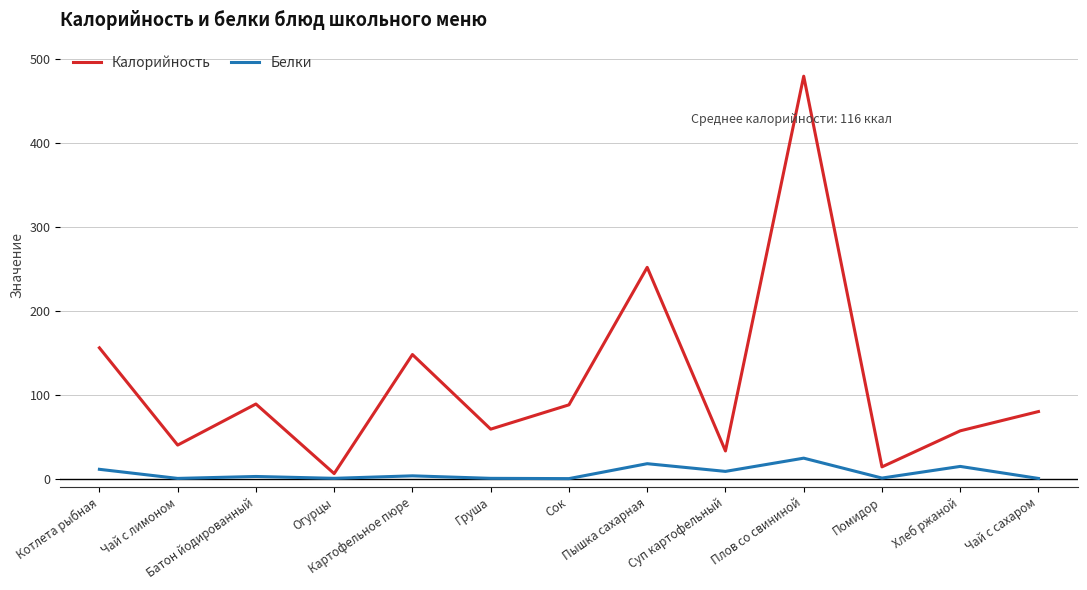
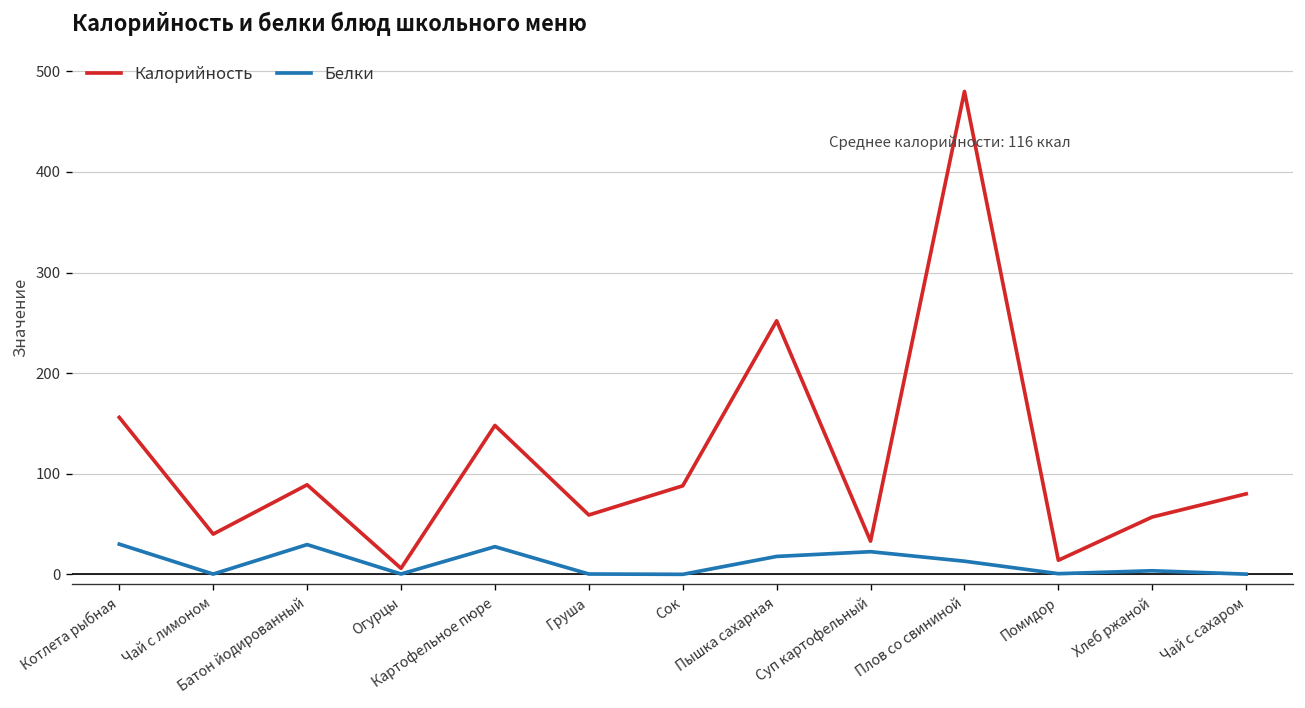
  {
    "Калорийность": {
      "Котлета рыбная": 160,
      "Чай с лимоном": 40,
      "Батон йодированный": 90,
      "Огурцы": 10,
      "Картофельное пюре": 150,
      "Груша": 60,
      "Сок": 90,
      "Пышка сахарная": 250,
      "Суп картофельный": 30,
      "Плов со свининой": 480,
      "Помидор": 10,
      "Хлеб ржаной": 60,
      "Чай с сахаром": 80
    },
    "Белки": {
-     "Котлета рыбная": 10,
+     "Котлета рыбная": 30,
      "Чай с лимоном": 0,
-     "Батон йодированный": 0,
+     "Батон йодированный": 30,
      "Огурцы": 0,
-     "Картофельное пюре": 0,
+     "Картофельное пюре": 30,
      "Груша": 0,
      "Сок": 0,
      "Пышка сахарная": 20,
-     "Суп картофельный": 10,
-     "Плов со свининой": 20,
+     "Суп картофельный": 20,
+     "Плов со свининой": 10,
      "Помидор": 0,
-     "Хлеб ржаной": 10,
+     "Хлеб ржаной": 0,
      "Чай с сахаром": 0
    }
  }
